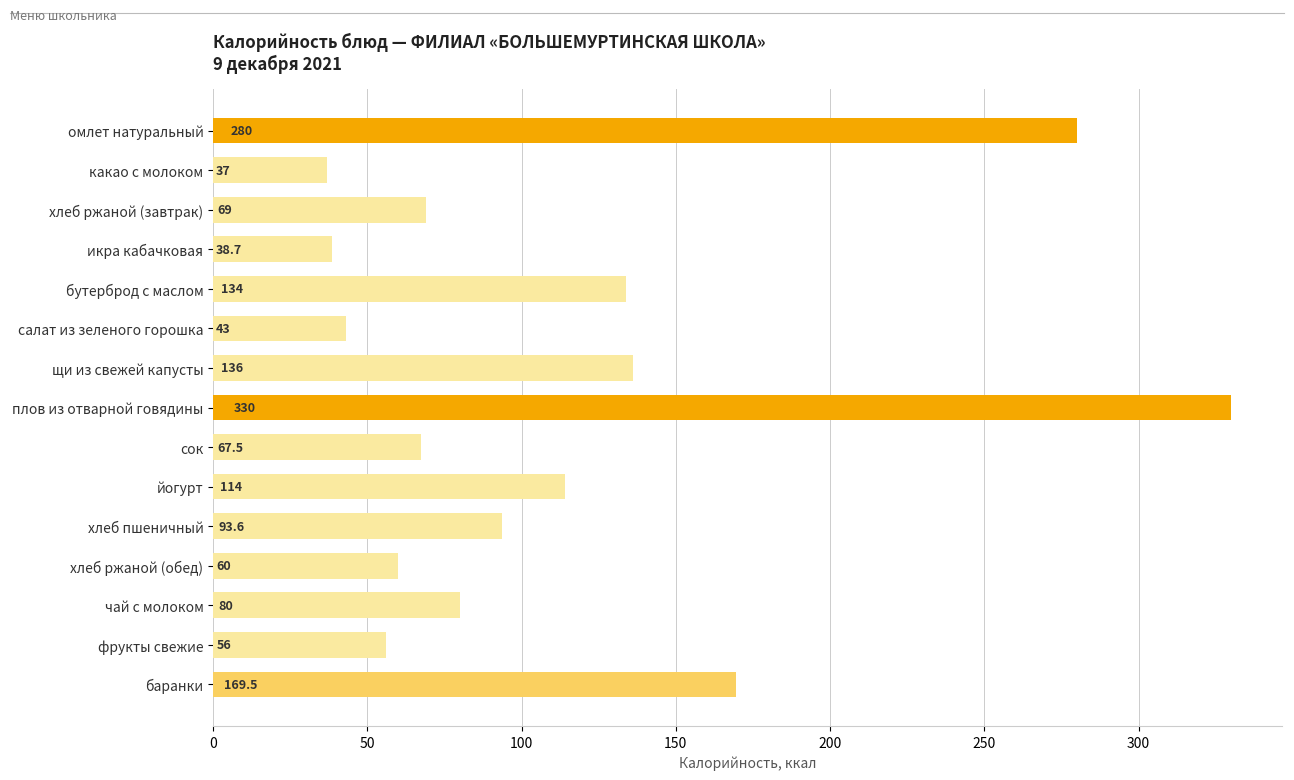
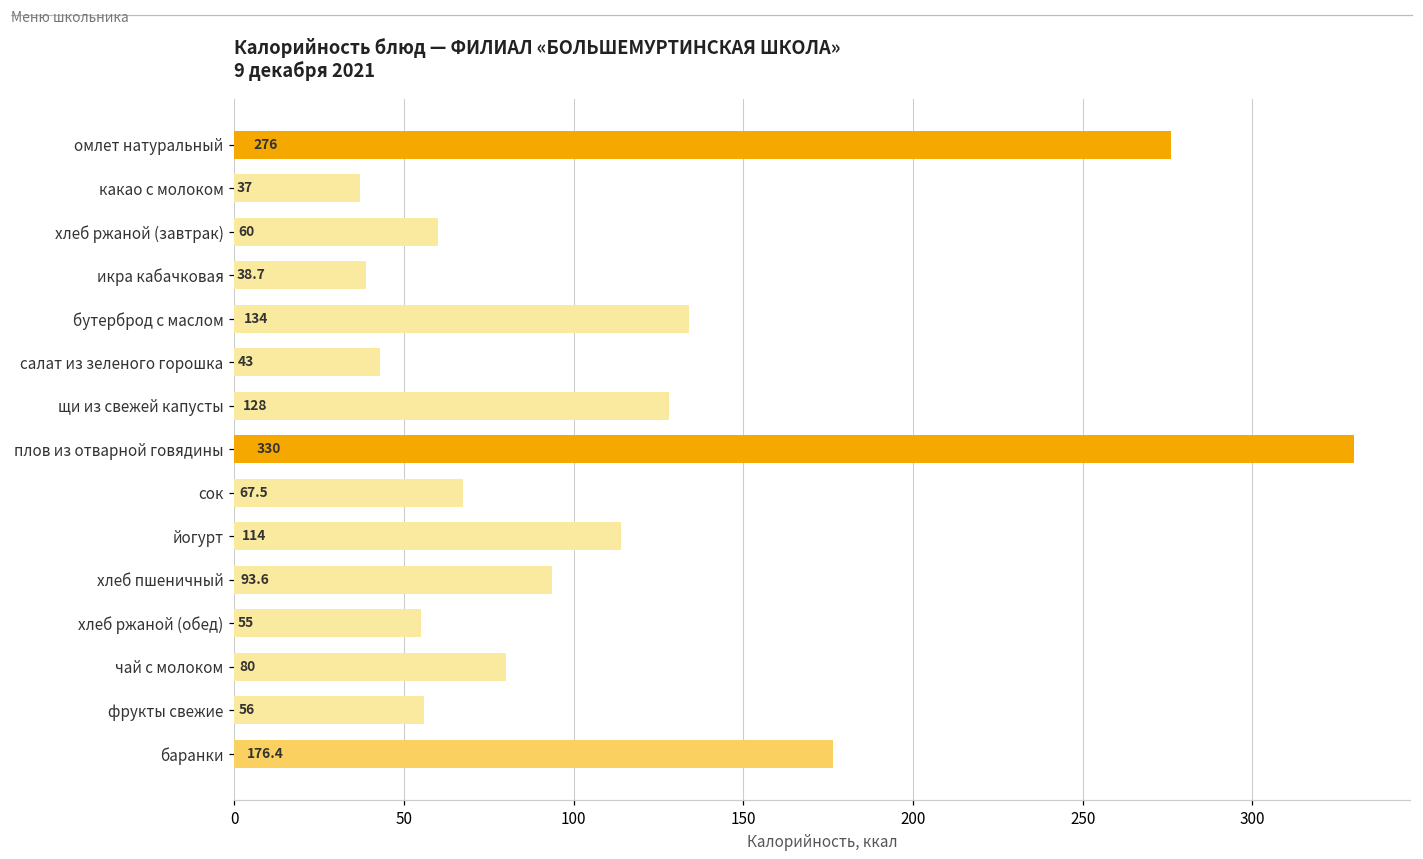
  {
-   "омлет натуральный": 280,
+   "омлет натуральный": 276,
    "какао с молоком": 37,
-   "хлеб ржаной (завтрак)": 69,
+   "хлеб ржаной (завтрак)": 60,
    "икра кабачковая": 38.7,
    "бутерброд с маслом": 134,
    "салат из зеленого горошка": 43,
-   "щи из свежей капусты": 136,
+   "щи из свежей капусты": 128,
    "плов из отварной говядины": 330,
    "сок": 67.5,
    "йогурт": 114,
    "хлеб пшеничный": 93.6,
-   "хлеб ржаной (обед)": 60,
+   "хлеб ржаной (обед)": 55,
    "чай с молоком": 80,
    "фрукты свежие": 56,
-   "баранки": 169.5
+   "баранки": 176.4
  }
